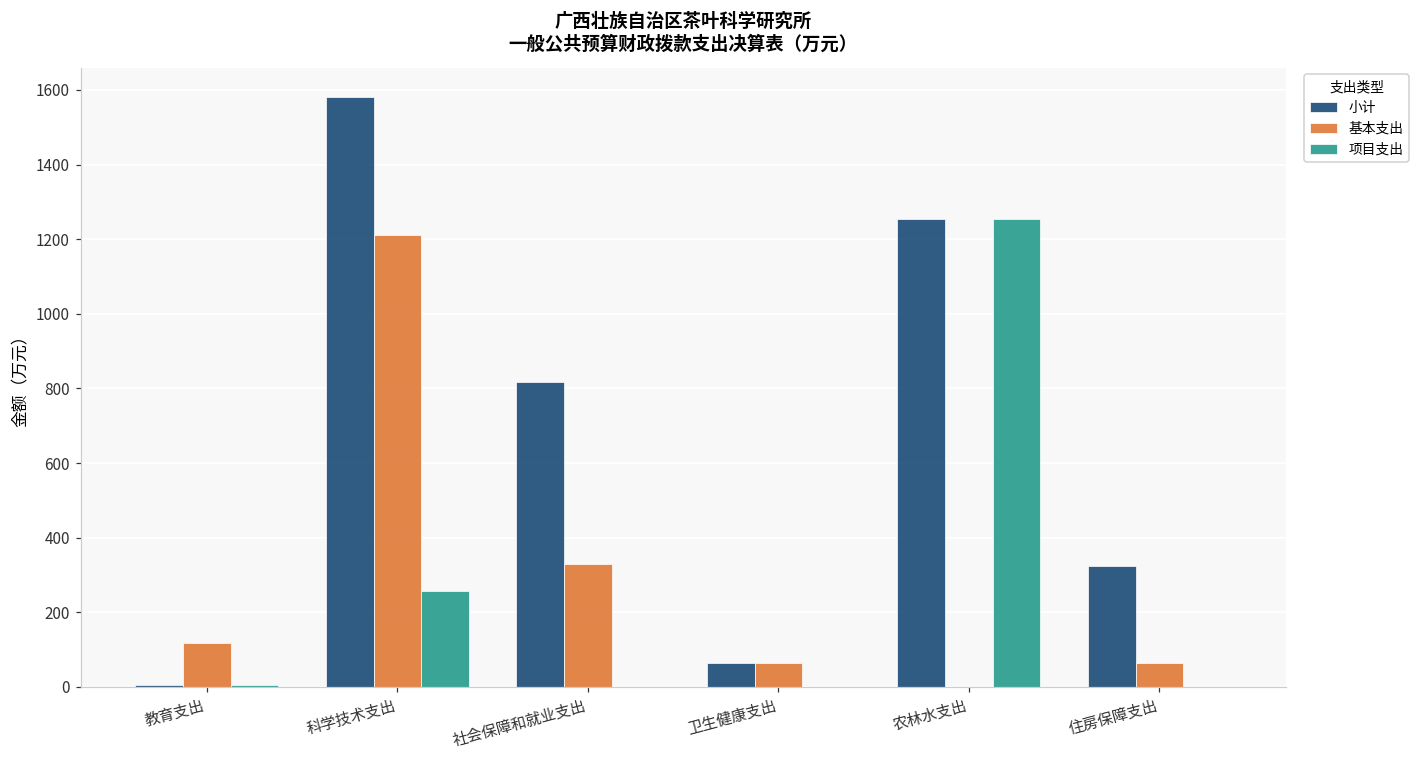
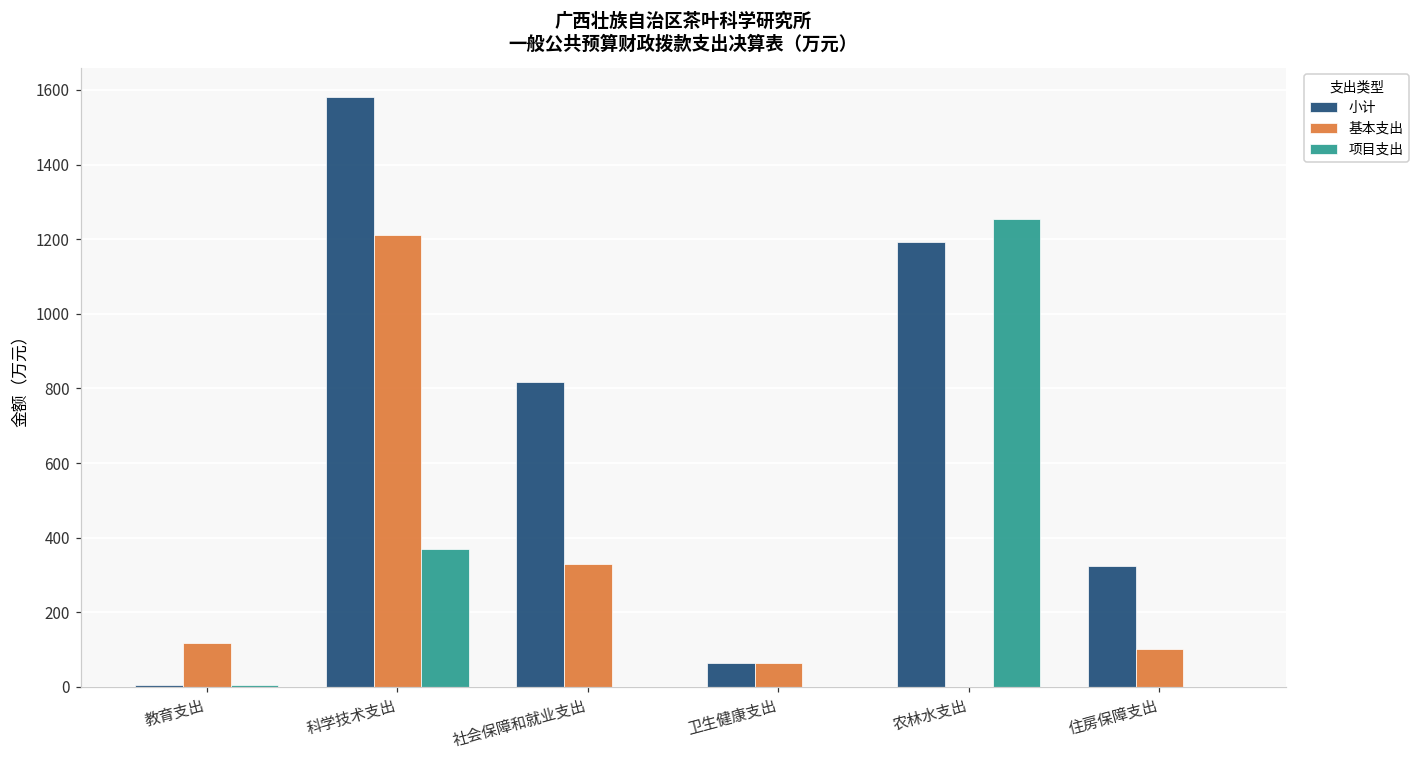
  {
    "小计": {
      "科学技术支出": 1580,
      "社会保障和就业支出": 820,
      "卫生健康支出": 60,
-     "农林水支出": 1250,
+     "农林水支出": 1190,
      "住房保障支出": 320
    },
    "基本支出": {
      "教育支出": 120,
      "科学技术支出": 1210,
      "社会保障和就业支出": 330,
      "卫生健康支出": 60,
      "农林水支出": 0,
-     "住房保障支出": 60
+     "住房保障支出": 100
    },
    "项目支出": {
-     "科学技术支出": 260,
+     "科学技术支出": 370,
      "社会保障和就业支出": 0,
      "卫生健康支出": 0,
      "农林水支出": 1250,
      "住房保障支出": 0
    }
  }
